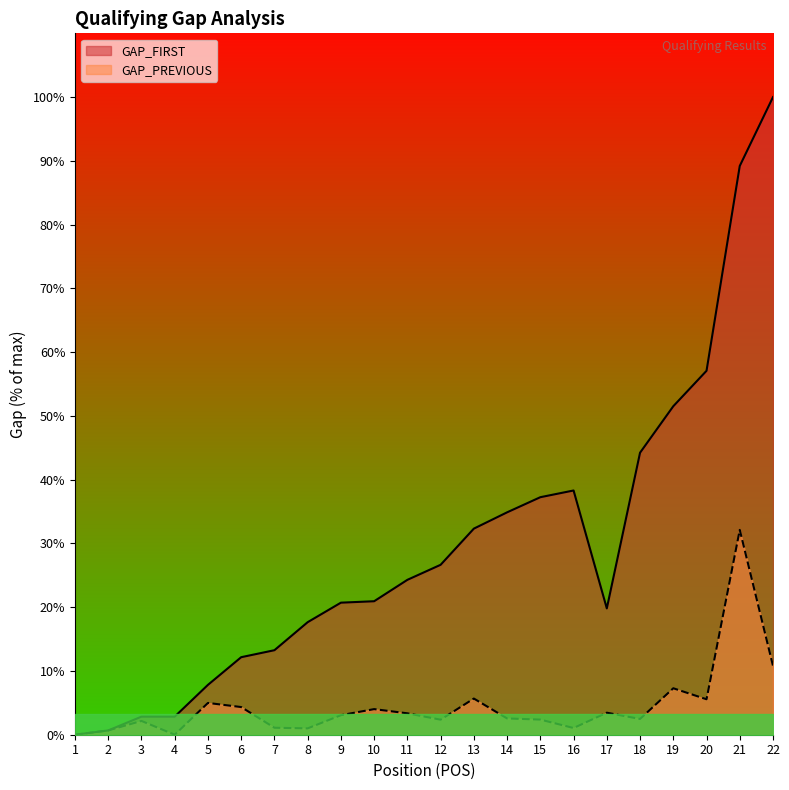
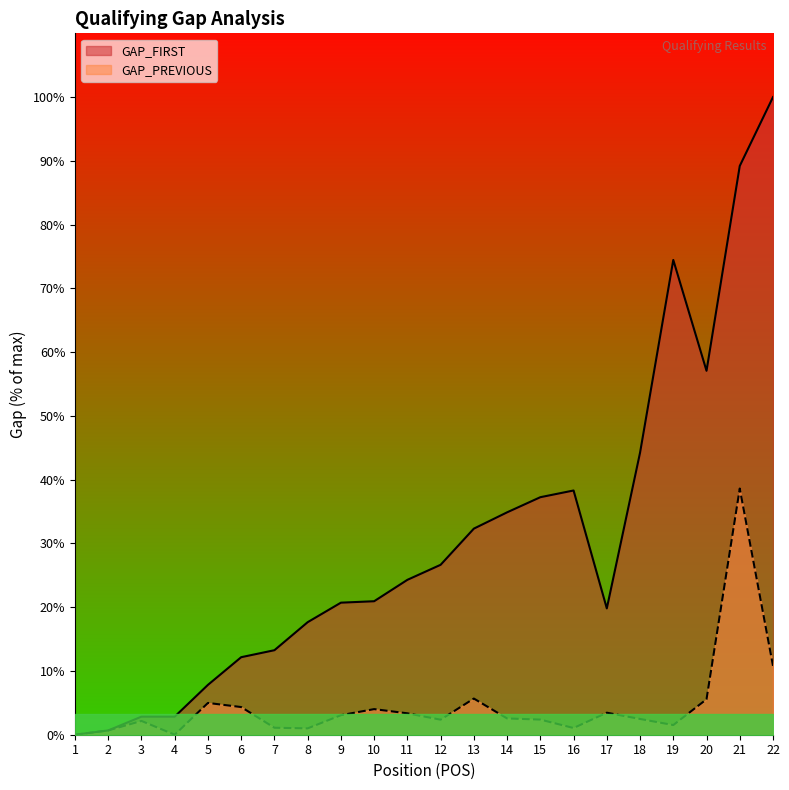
  {
    "GAP_FIRST": {
      "3": "3%",
      "4": "3%",
      "5": "8%",
      "6": "12%",
      "7": "13%",
      "8": "18%",
      "9": "21%",
      "10": "21%",
      "11": "24%",
      "12": "27%",
      "13": "32%",
      "14": "35%",
      "15": "37%",
      "16": "38%",
      "17": "20%",
      "18": "44%",
-     "19": "52%",
+     "19": "74%",
      "20": "57%",
      "21": "89%",
      "22": "100%"
    },
    "GAP_PREVIOUS": {
      "3": "2%",
      "4": "0%",
      "5": "5%",
      "6": "4%",
      "7": "1%",
      "8": "1%",
      "9": "3%",
      "10": "4%",
      "11": "3%",
      "12": "2%",
      "13": "6%",
      "14": "3%",
      "15": "2%",
      "16": "1%",
      "17": "3%",
      "18": "2%",
-     "19": "7%",
+     "19": "2%",
      "20": "6%",
-     "21": "32%",
+     "21": "39%",
      "22": "11%"
    }
  }
